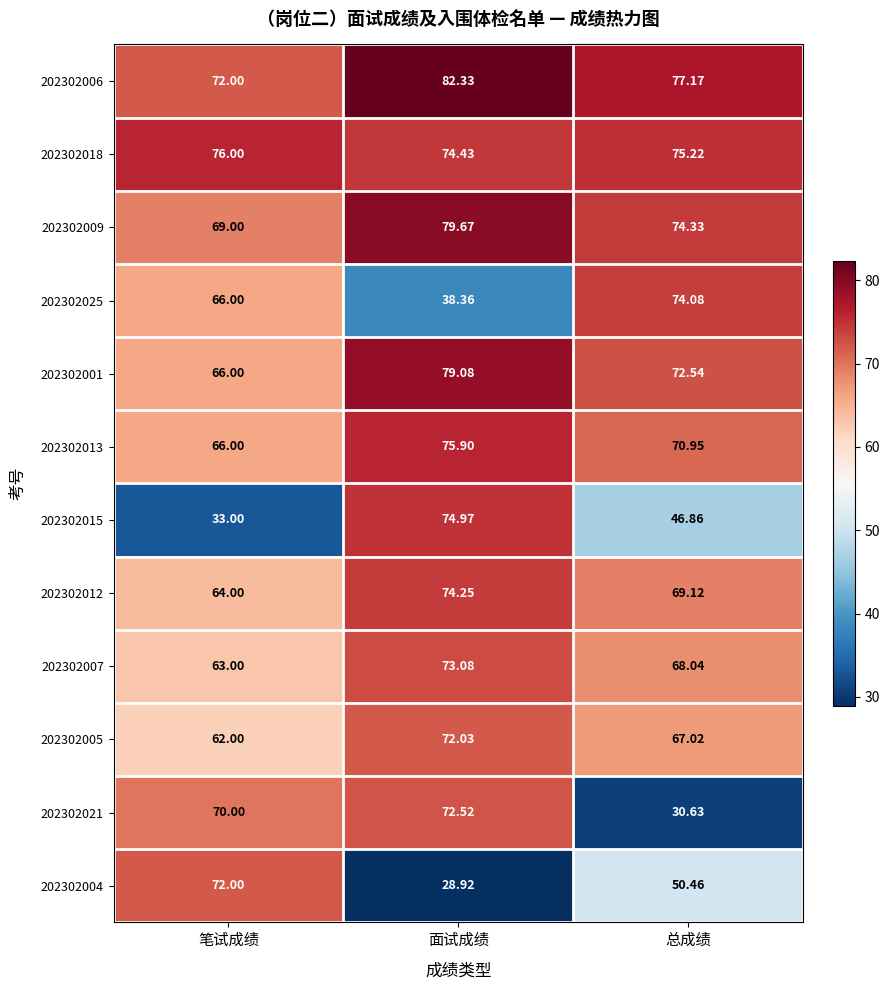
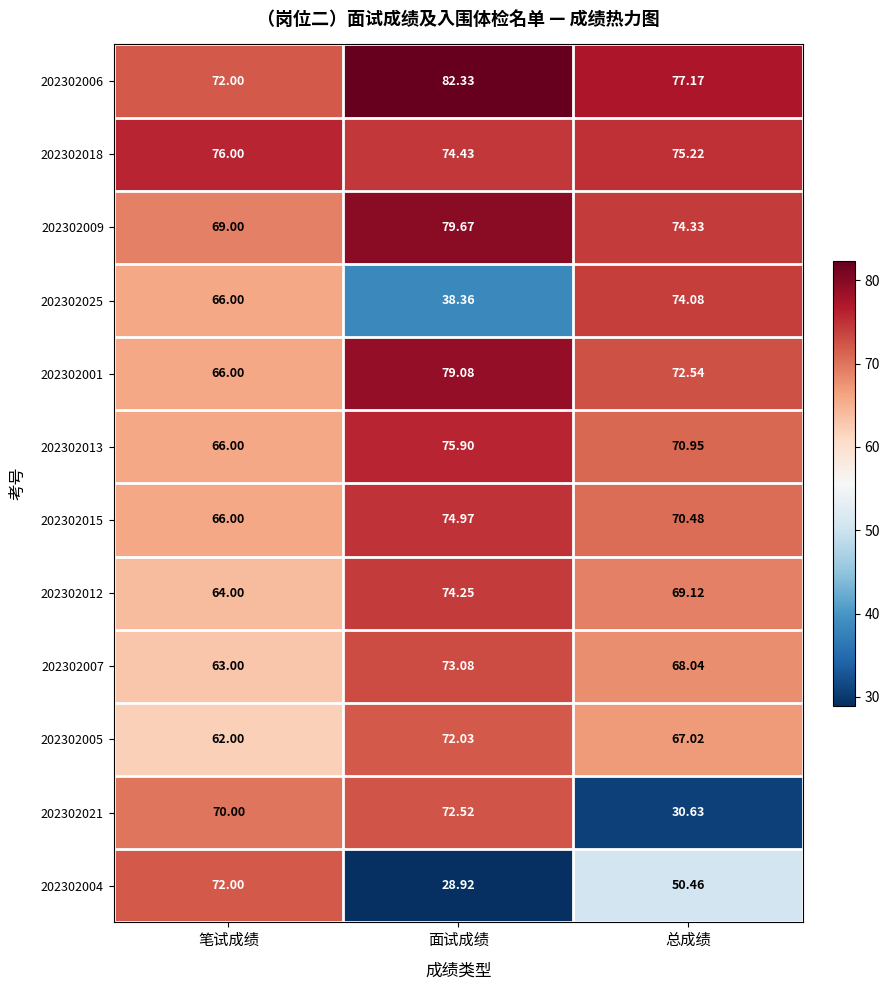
  {
    "202302006": {
      "笔试成绩": 72.00,
      "面试成绩": 82.33,
      "总成绩": 77.17
    },
    "202302018": {
      "笔试成绩": 76.00,
      "面试成绩": 74.43,
      "总成绩": 75.22
    },
    "202302009": {
      "笔试成绩": 69.00,
      "面试成绩": 79.67,
      "总成绩": 74.33
    },
    "202302025": {
      "笔试成绩": 66.00,
      "面试成绩": 38.36,
      "总成绩": 74.08
    },
    "202302001": {
      "笔试成绩": 66.00,
      "面试成绩": 79.08,
      "总成绩": 72.54
    },
    "202302013": {
      "笔试成绩": 66.00,
      "面试成绩": 75.90,
      "总成绩": 70.95
    },
    "202302015": {
-     "笔试成绩": 33.00,
+     "笔试成绩": 66.00,
      "面试成绩": 74.97,
-     "总成绩": 46.86
+     "总成绩": 70.48
    },
    "202302012": {
      "笔试成绩": 64.00,
      "面试成绩": 74.25,
      "总成绩": 69.12
    },
    "202302007": {
      "笔试成绩": 63.00,
      "面试成绩": 73.08,
      "总成绩": 68.04
    },
    "202302005": {
      "笔试成绩": 62.00,
      "面试成绩": 72.03,
      "总成绩": 67.02
    },
    "202302021": {
      "笔试成绩": 70.00,
      "面试成绩": 72.52,
      "总成绩": 30.63
    },
    "202302004": {
      "笔试成绩": 72.00,
      "面试成绩": 28.92,
      "总成绩": 50.46
    }
  }
